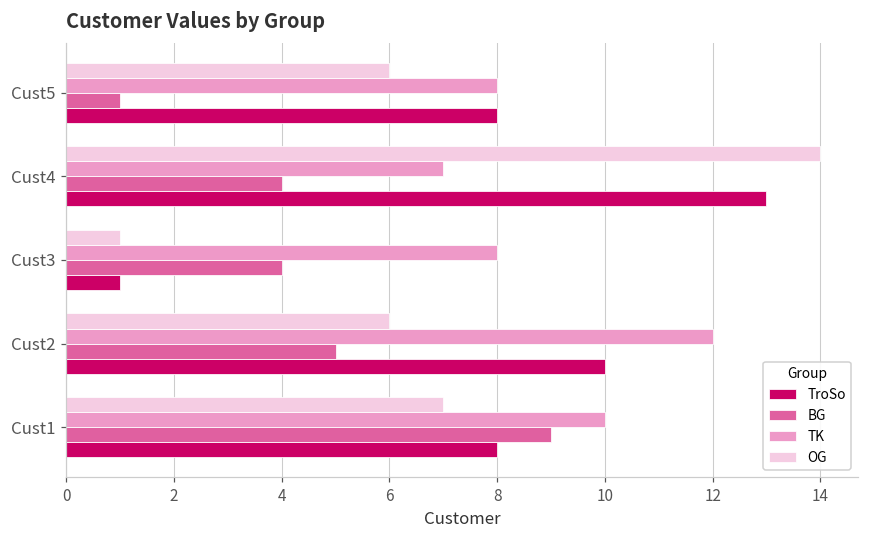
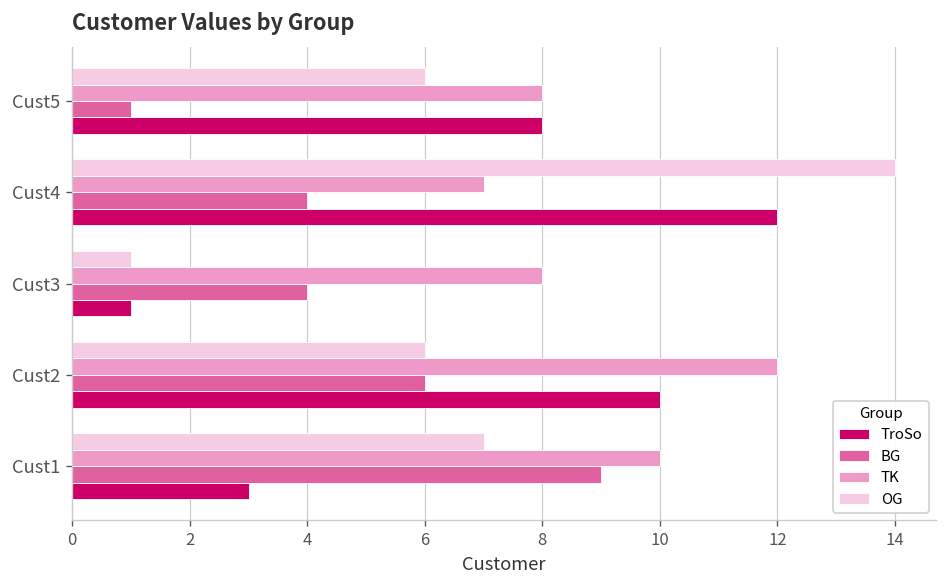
  {
    "TroSo": {
      "Cust5": 8,
-     "Cust4": 13,
+     "Cust4": 12,
      "Cust3": 1,
      "Cust2": 10,
-     "Cust1": 8
+     "Cust1": 3
    },
    "BG": {
      "Cust5": 1,
      "Cust4": 4,
      "Cust3": 4,
-     "Cust2": 5,
+     "Cust2": 6,
      "Cust1": 9
    }
  }
